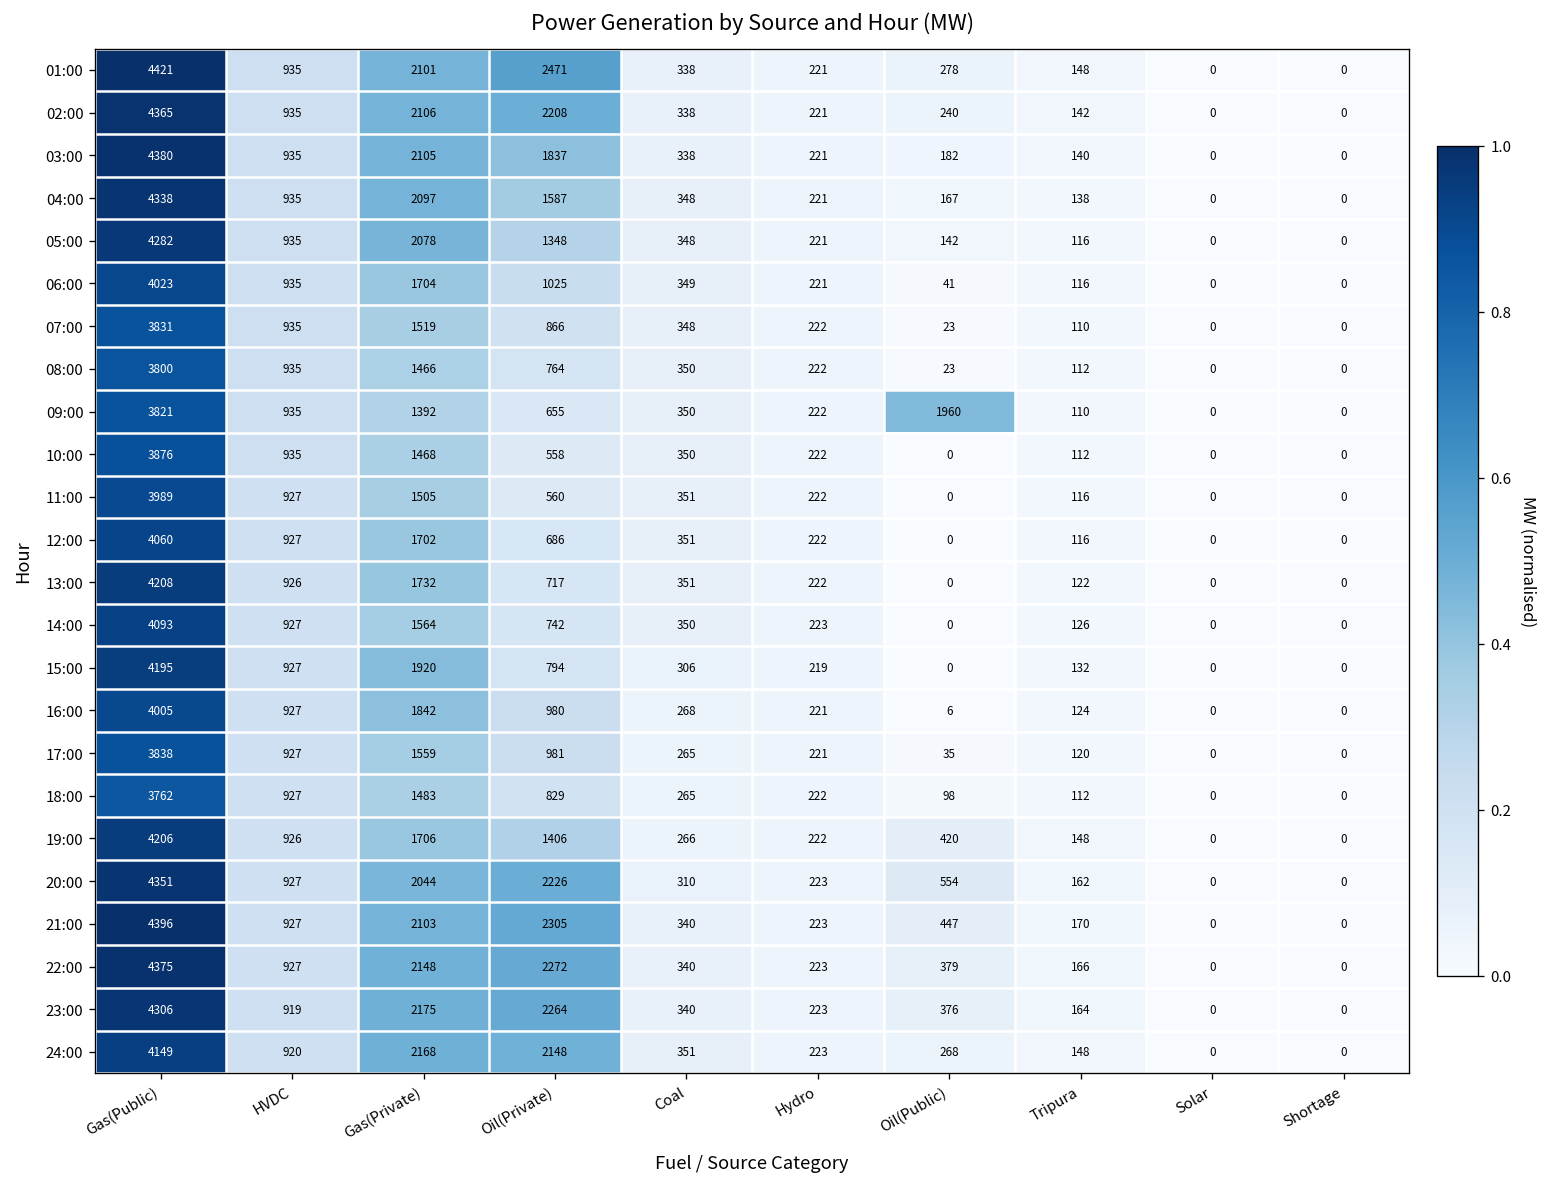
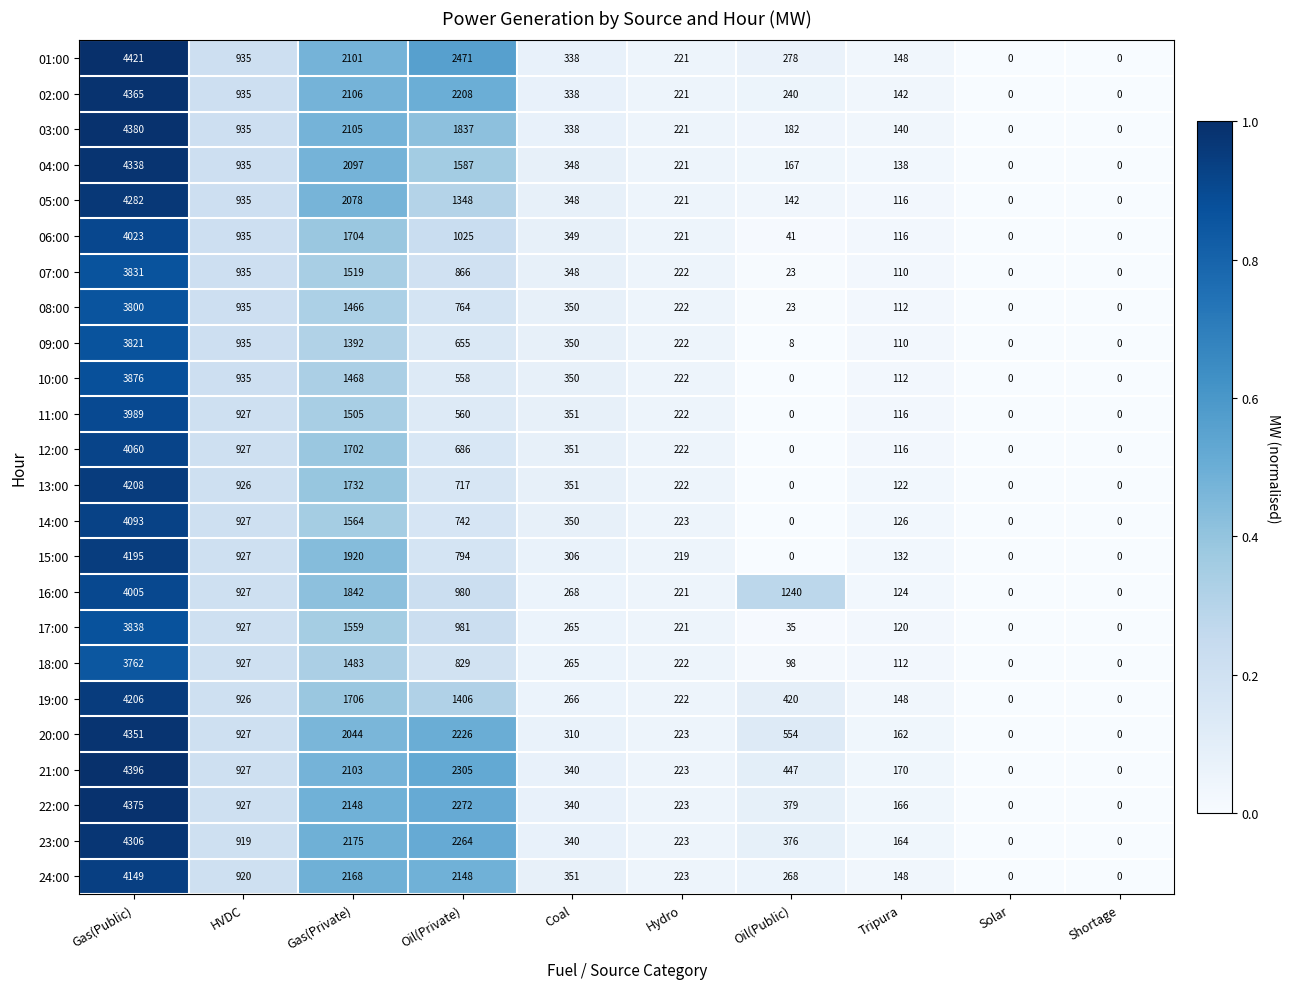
  {
    "09:00": {
      "Gas(Public)": 3821,
      "HVDC": 935,
      "Gas(Private)": 1392,
      "Oil(Private)": 655,
      "Coal": 350,
      "Hydro": 222,
-     "Oil(Public)": 1960,
+     "Oil(Public)": 8,
      "Tripura": 110,
      "Solar": 0,
      "Shortage": 0
    },
    "16:00": {
      "Gas(Public)": 4005,
      "HVDC": 927,
      "Gas(Private)": 1842,
      "Oil(Private)": 980,
      "Coal": 268,
      "Hydro": 221,
-     "Oil(Public)": 6,
+     "Oil(Public)": 1240,
      "Tripura": 124,
      "Solar": 0,
      "Shortage": 0
    }
  }
